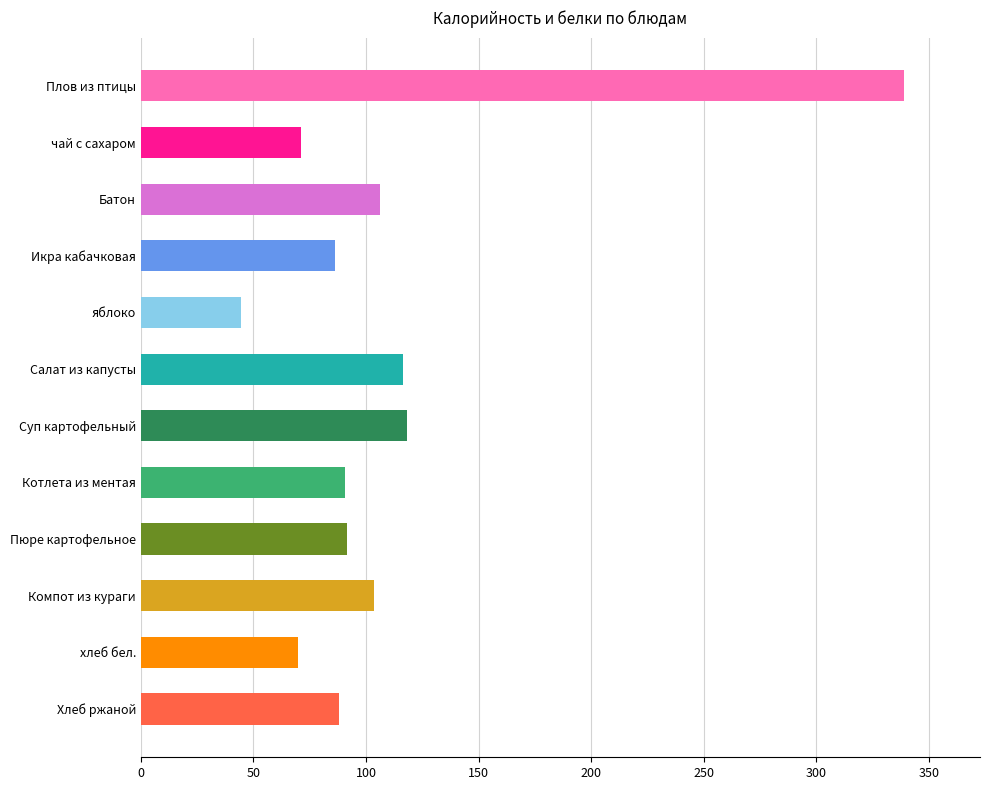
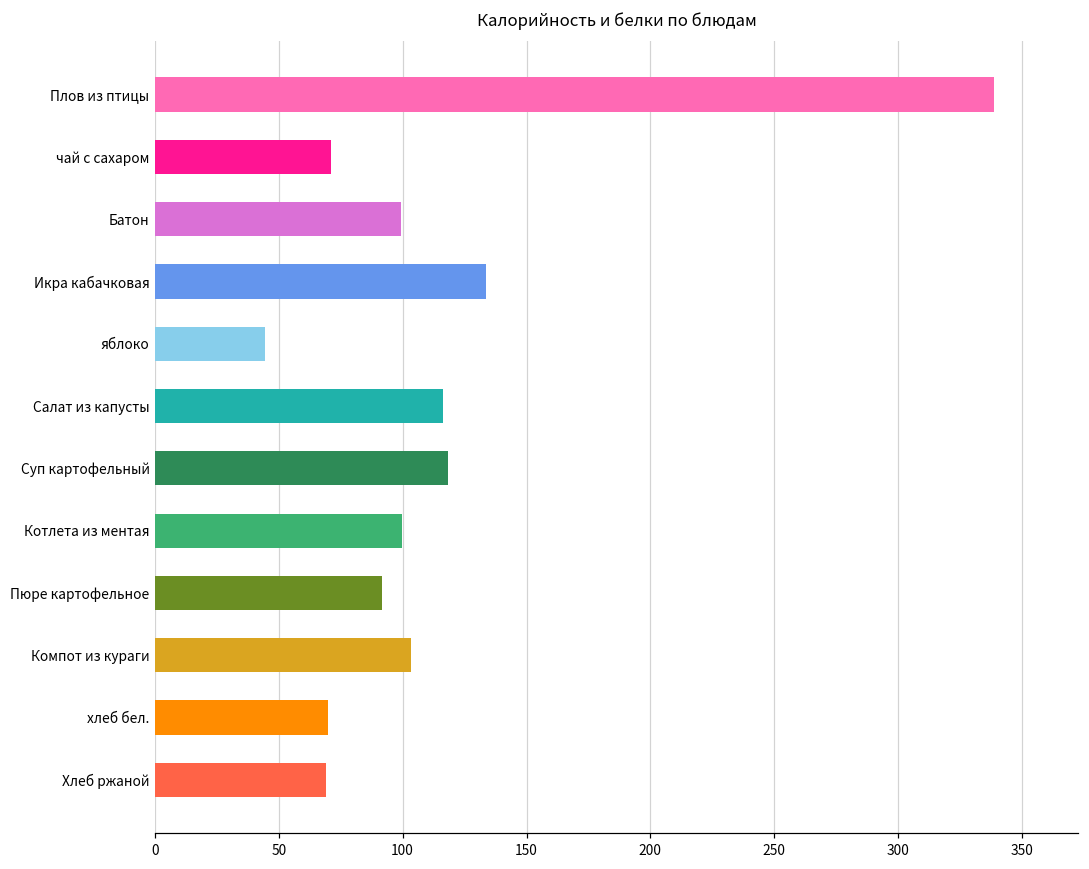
  {
    "Плов из птицы": 339,
    "чай с сахаром": 71,
-   "Батон": 106,
-   "Икра кабачковая": 86,
+   "Батон": 99,
+   "Икра кабачковая": 134,
    "яблоко": 44,
    "Салат из капусты": 116,
    "Суп картофельный": 118,
-   "Котлета из ментая": 91,
+   "Котлета из ментая": 100,
    "Пюре картофельное": 92,
    "Компот из кураги": 103,
    "хлеб бел.": 70,
-   "Хлеб ржаной": 88
+   "Хлеб ржаной": 69
  }
